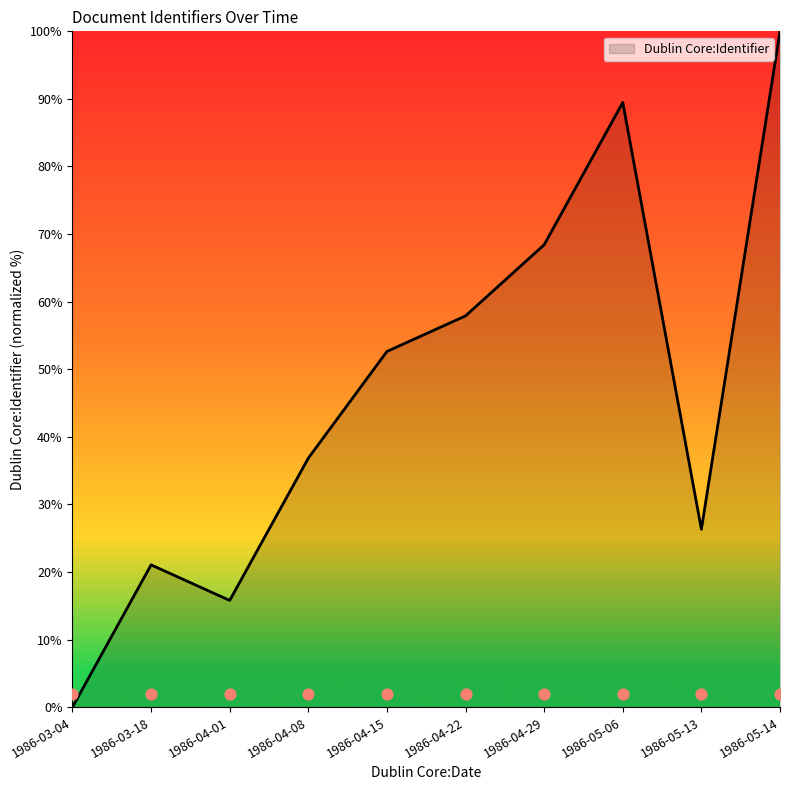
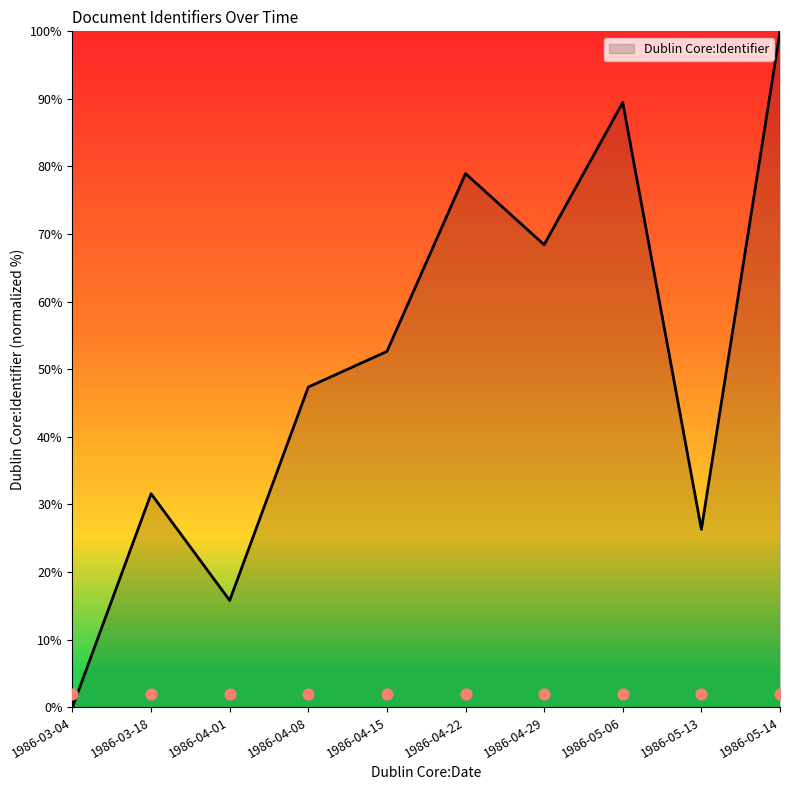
  {
    "Dublin Core:Identifier": {
      "1986-03-04": "0%",
-     "1986-03-18": "21%",
+     "1986-03-18": "32%",
      "1986-04-01": "16%",
-     "1986-04-08": "37%",
+     "1986-04-08": "47%",
      "1986-04-15": "53%",
-     "1986-04-22": "58%",
+     "1986-04-22": "79%",
      "1986-04-29": "68%",
      "1986-05-06": "89%",
      "1986-05-13": "26%",
      "1986-05-14": "100%"
    }
  }
